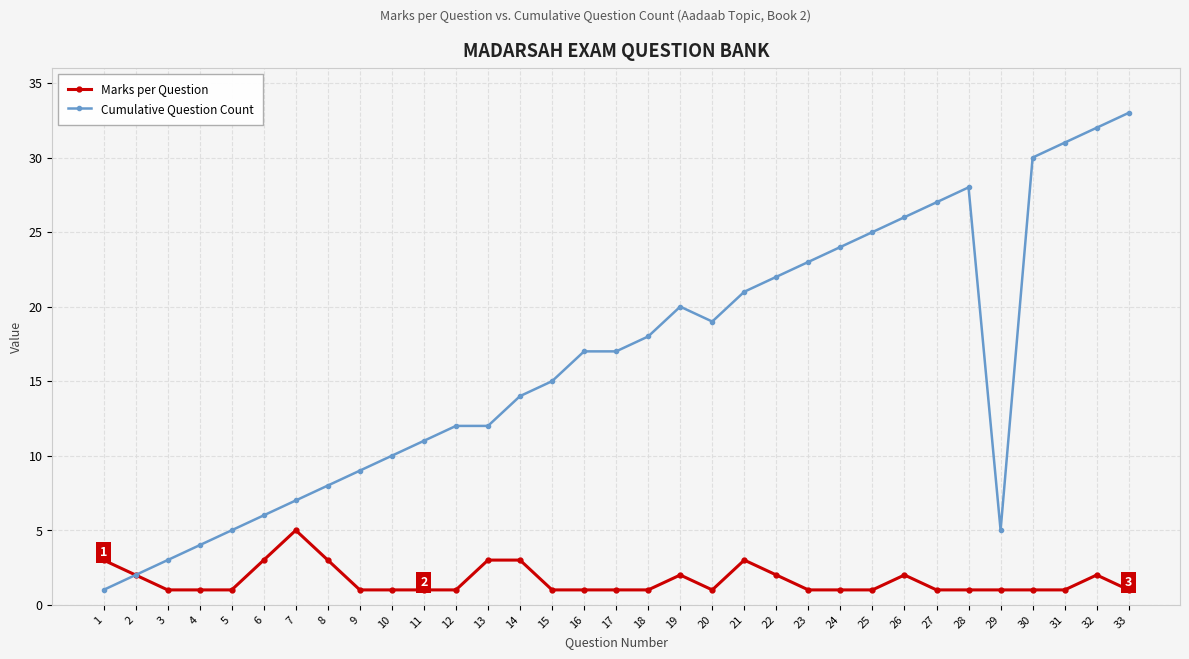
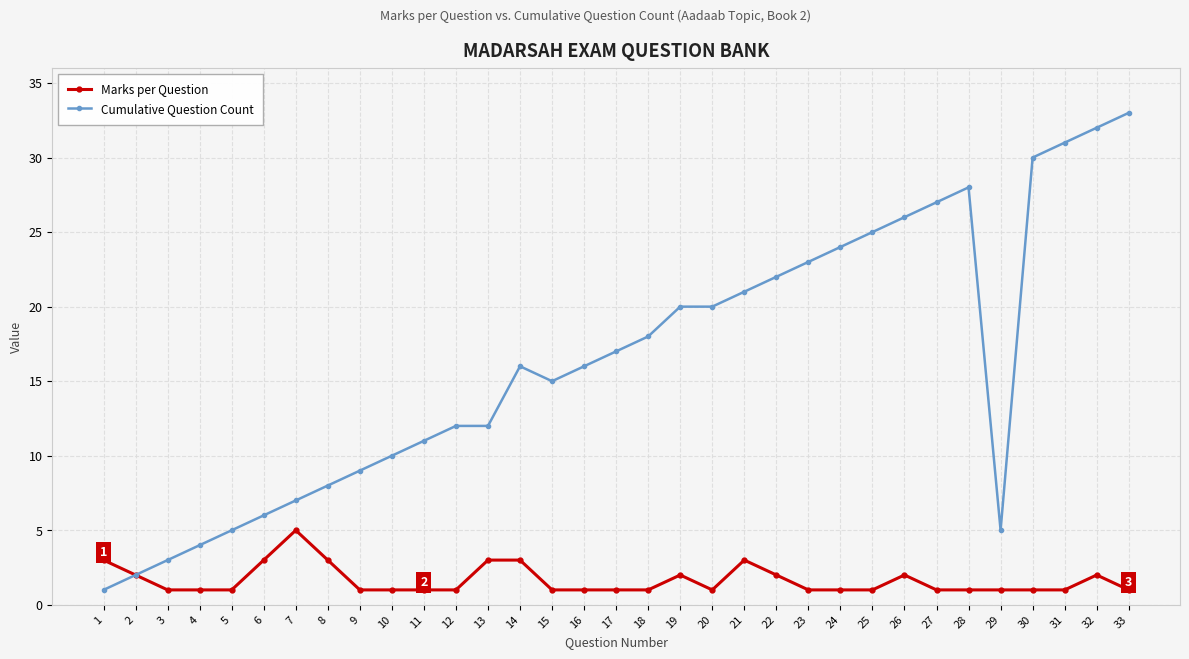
  {
    "Marks per Question": {
      "3": 1,
      "4": 1,
      "5": 1,
      "6": 3,
      "7": 5,
      "8": 3,
      "9": 1,
      "10": 1,
      "12": 1,
      "13": 3,
      "14": 3,
      "15": 1,
      "16": 1,
      "17": 1,
      "18": 1,
      "19": 2,
      "20": 1,
      "21": 3,
      "22": 2,
      "23": 1,
      "24": 1,
      "25": 1,
      "26": 2,
      "27": 1,
      "28": 1,
      "29": 1,
      "30": 1,
      "31": 1,
      "32": 2
    },
    "Cumulative Question Count": {
      "3": 3,
      "4": 4,
      "5": 5,
      "6": 6,
      "7": 7,
      "8": 8,
      "9": 9,
      "10": 10,
      "11": 11,
      "12": 12,
      "13": 12,
-     "14": 14,
+     "14": 16,
      "15": 15,
-     "16": 17,
+     "16": 16,
      "17": 17,
      "18": 18,
      "19": 20,
-     "20": 19,
+     "20": 20,
      "21": 21,
      "22": 22,
      "23": 23,
      "24": 24,
      "25": 25,
      "26": 26,
      "27": 27,
      "28": 28,
      "29": 5,
      "30": 30,
      "31": 31,
      "32": 32,
      "33": 33
    }
  }
